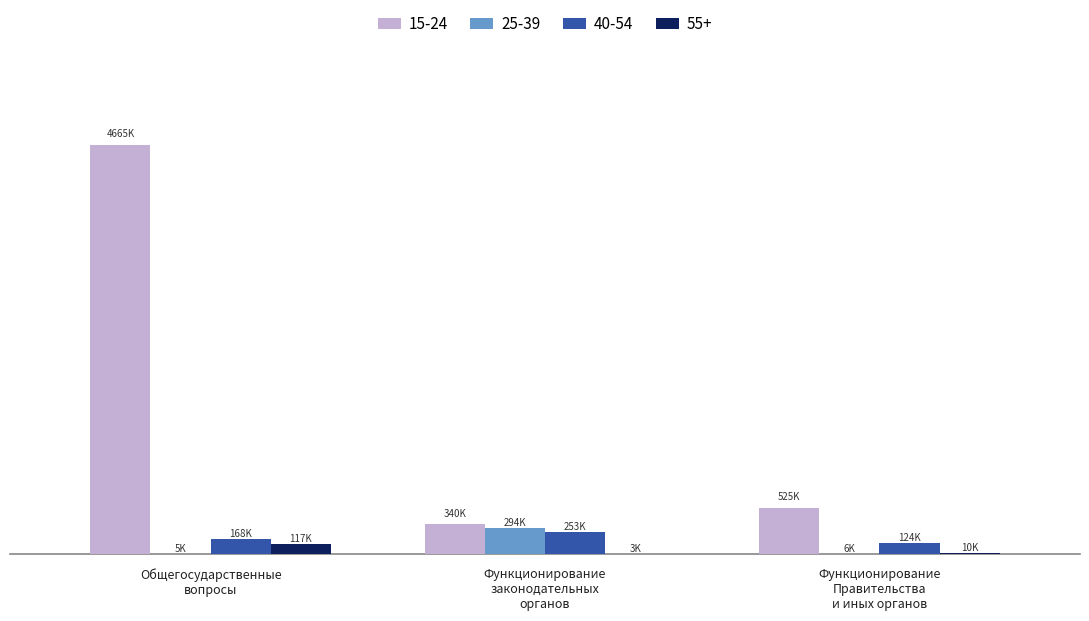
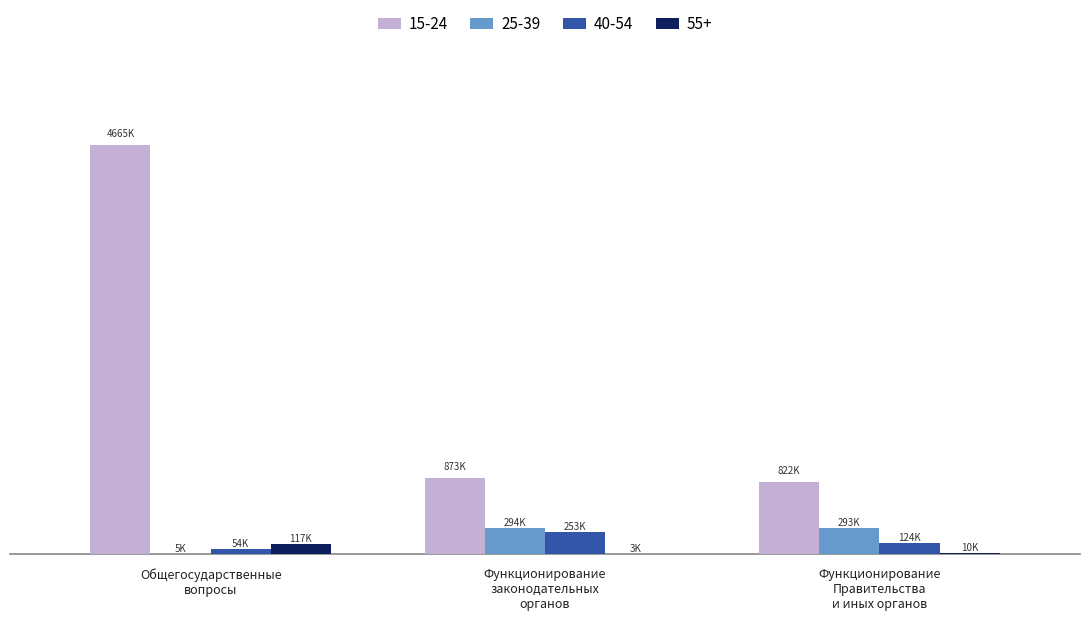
  {
    "15-24": {
      "Общегосударственные вопросы": "4665K",
-     "Функционирование законодательных органов": "340K",
-     "Функционирование Правительства и иных органов": "525K"
+     "Функционирование законодательных органов": "873K",
+     "Функционирование Правительства и иных органов": "822K"
    },
    "25-39": {
      "Общегосударственные вопросы": "5K",
      "Функционирование законодательных органов": "294K",
-     "Функционирование Правительства и иных органов": "6K"
+     "Функционирование Правительства и иных органов": "293K"
    },
    "40-54": {
-     "Общегосударственные вопросы": "168K",
+     "Общегосударственные вопросы": "54K",
      "Функционирование законодательных органов": "253K",
      "Функционирование Правительства и иных органов": "124K"
    },
    "55+": {
      "Общегосударственные вопросы": "117K",
      "Функционирование законодательных органов": "3K",
      "Функционирование Правительства и иных органов": "10K"
    }
  }
